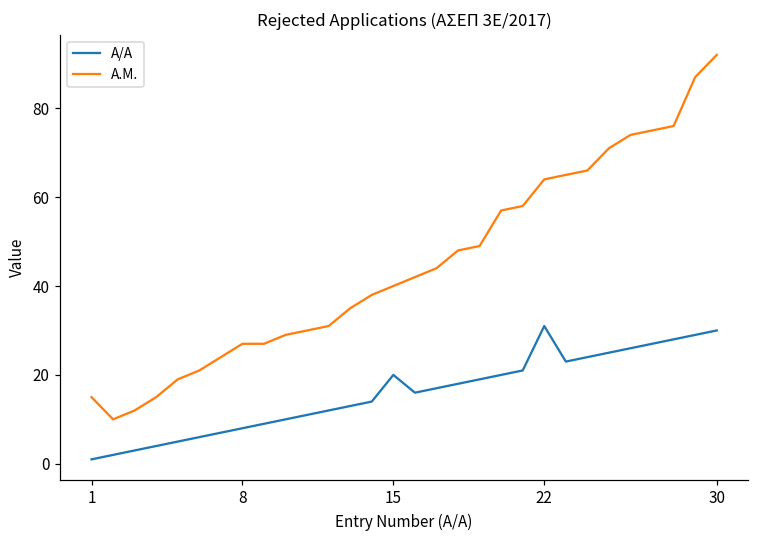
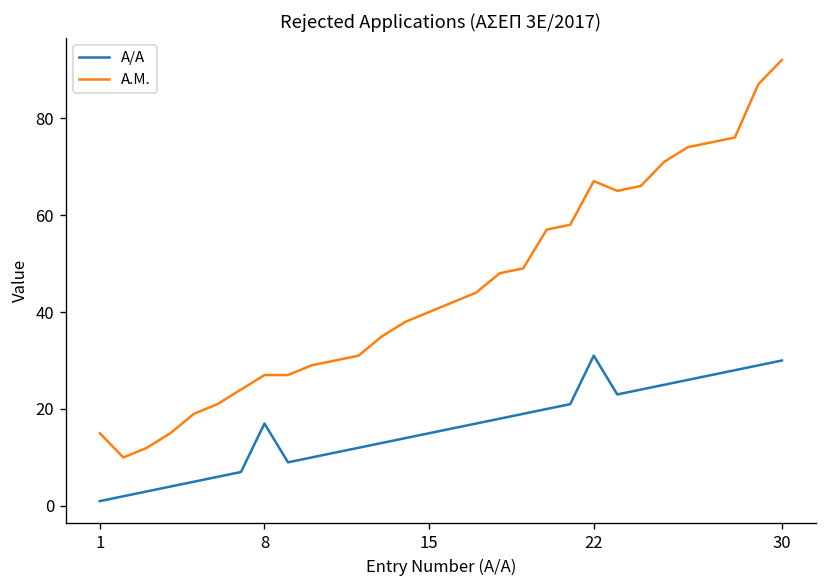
  {
    "Α/Α": {
      "1": 1,
-     "8": 8,
-     "15": 20,
+     "8": 17,
+     "15": 15,
      "22": 31,
      "30": 30
    },
    "Α.Μ.": {
      "1": 15,
      "8": 27,
      "15": 40,
-     "22": 64,
+     "22": 67,
      "30": 92
    }
  }
